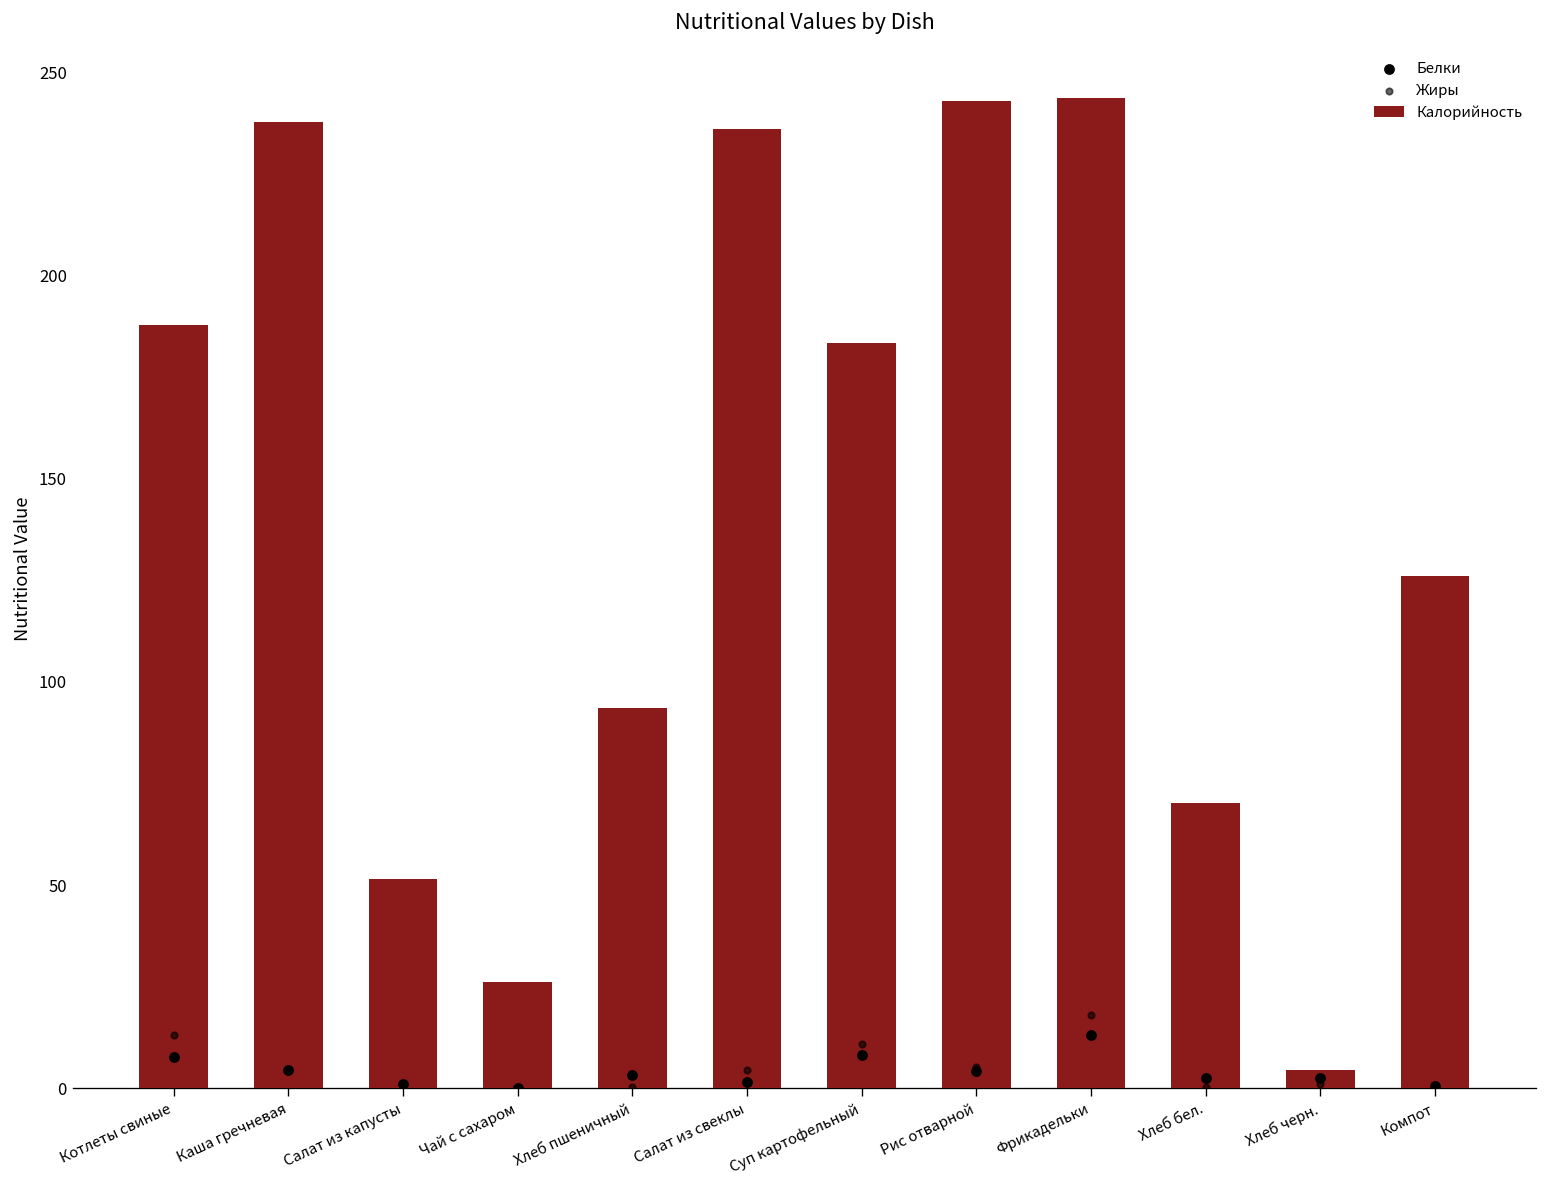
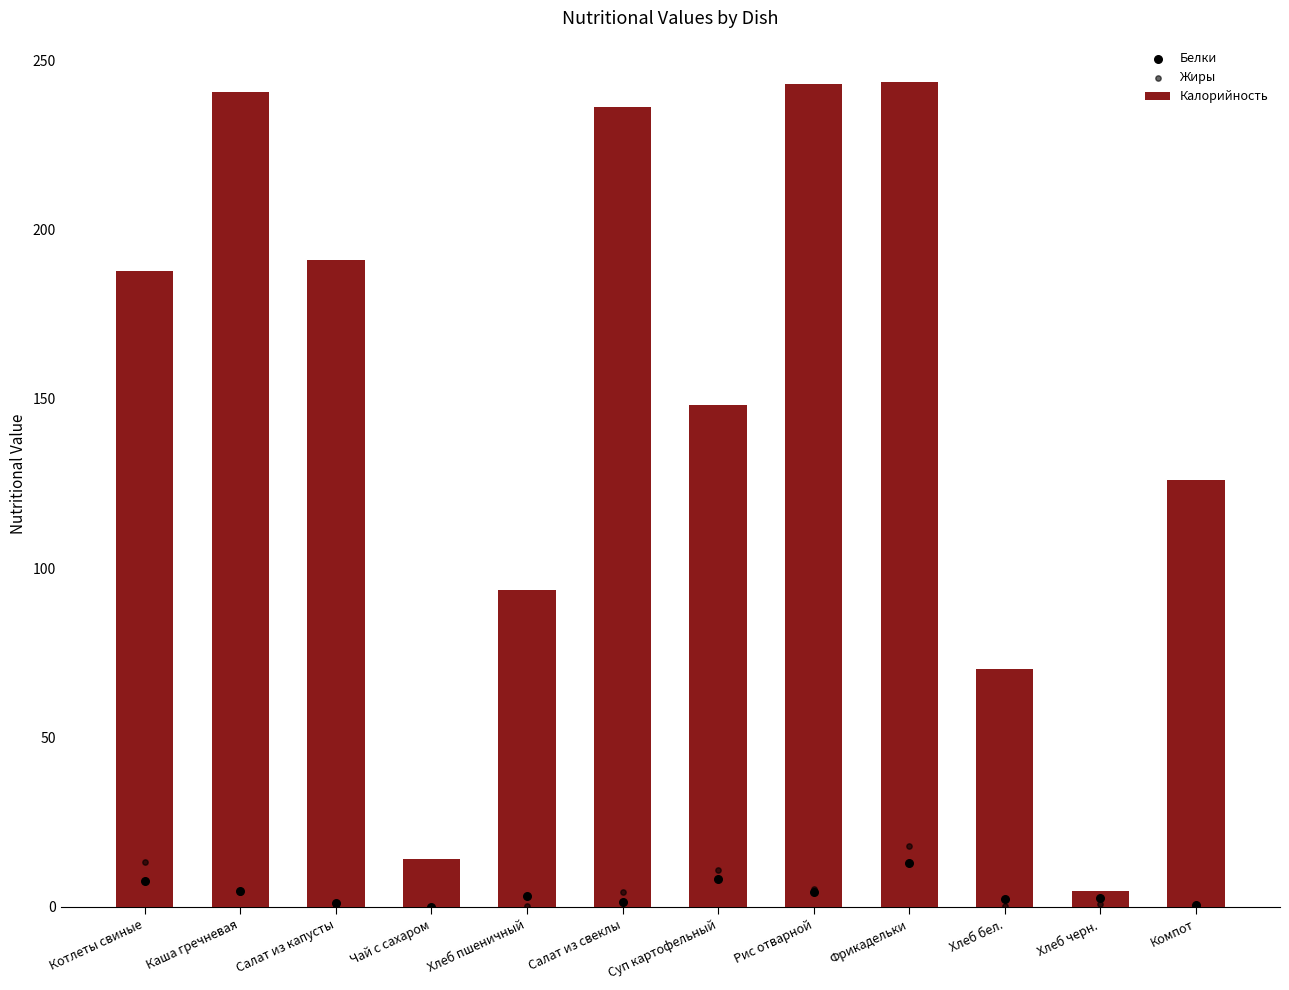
  {
    "Калорийность": {
      "Котлеты свиные": 188,
-     "Каша гречневая": 238,
-     "Салат из капусты": 51,
-     "Чай с сахаром": 26,
+     "Каша гречневая": 241,
+     "Салат из капусты": 191,
+     "Чай с сахаром": 14,
      "Хлеб пшеничный": 94,
      "Салат из свеклы": 236,
-     "Суп картофельный": 183,
+     "Суп картофельный": 148,
      "Рис отварной": 243,
      "Фрикадельки": 244,
      "Хлеб бел.": 70,
      "Хлеб черн.": 5,
      "Компот": 126
    }
  }
